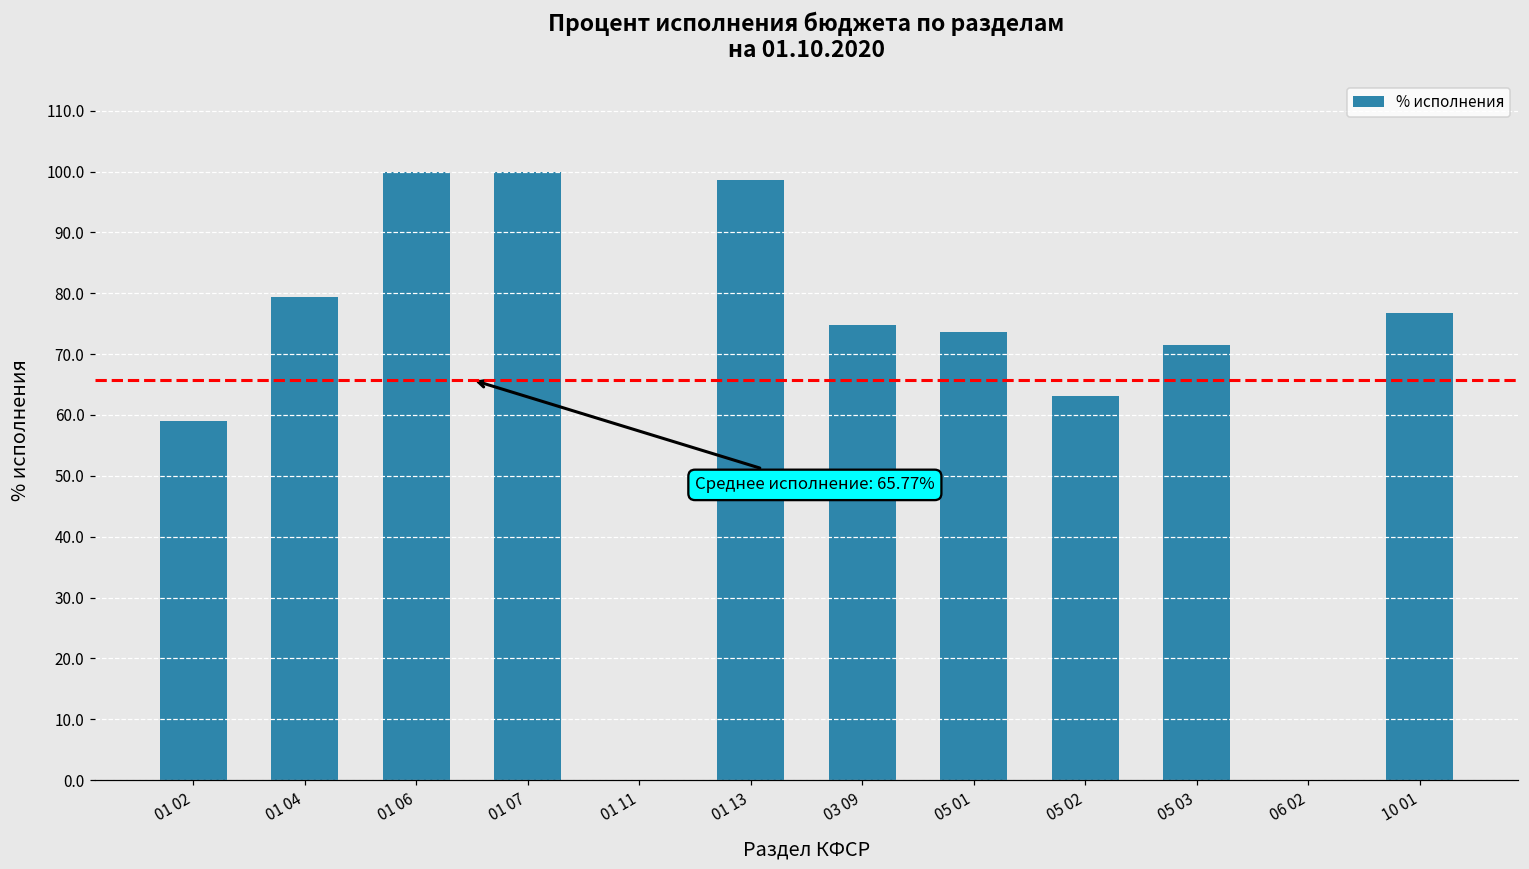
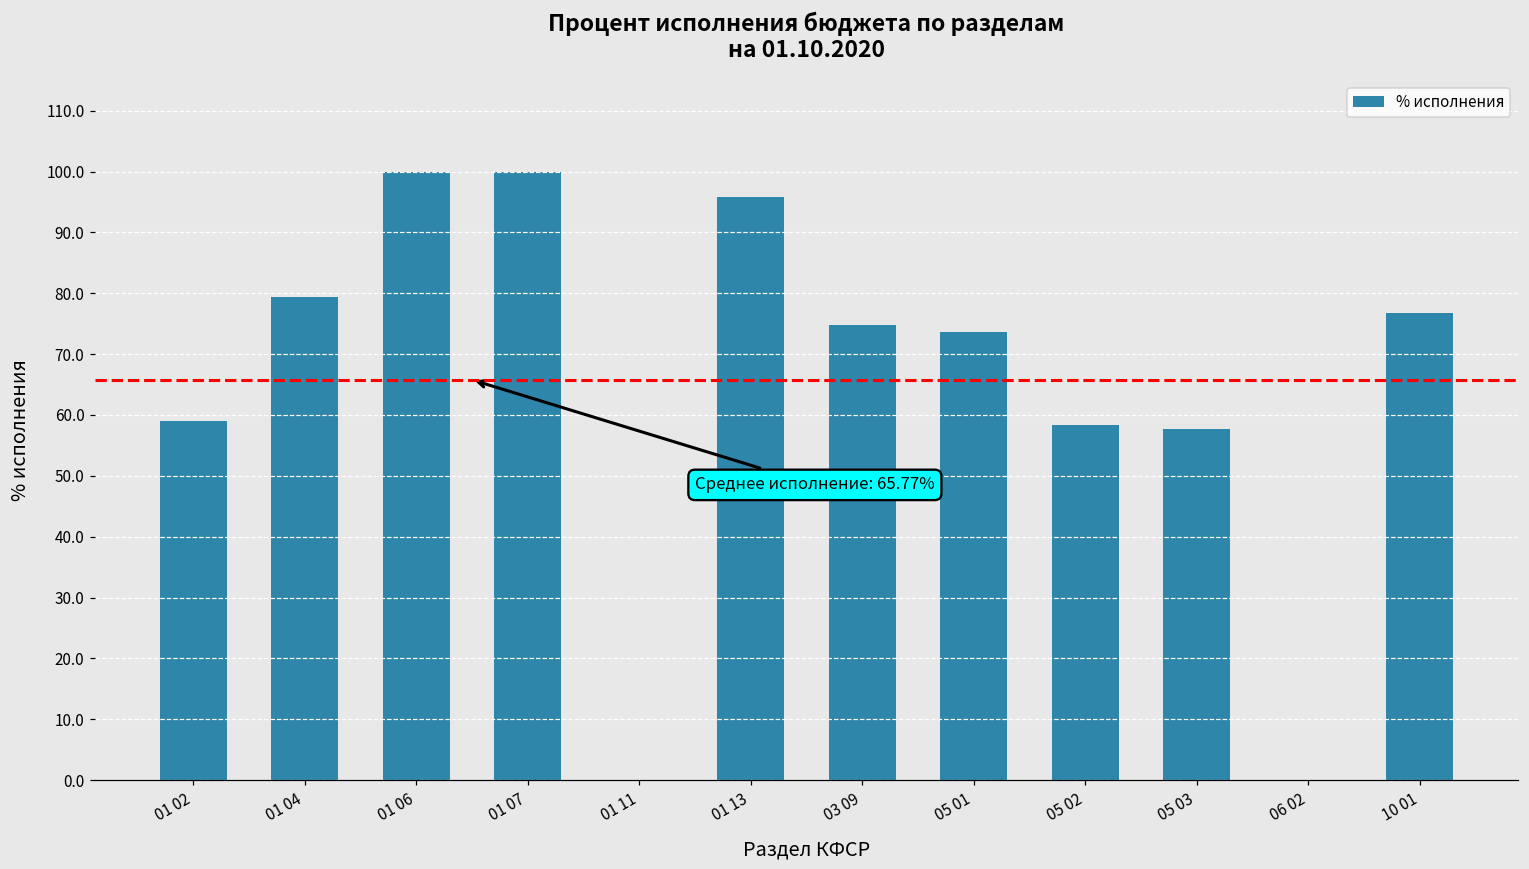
  {
    "01 02": 59,
    "01 04": 79,
    "01 06": 100,
    "01 07": 100,
    "01 11": 0,
-   "01 13": 99,
+   "01 13": 96,
    "03 09": 75,
    "05 01": 74,
-   "05 02": 63,
-   "05 03": 71,
+   "05 02": 58,
+   "05 03": 58,
    "06 02": 0,
    "10 01": 77
  }
